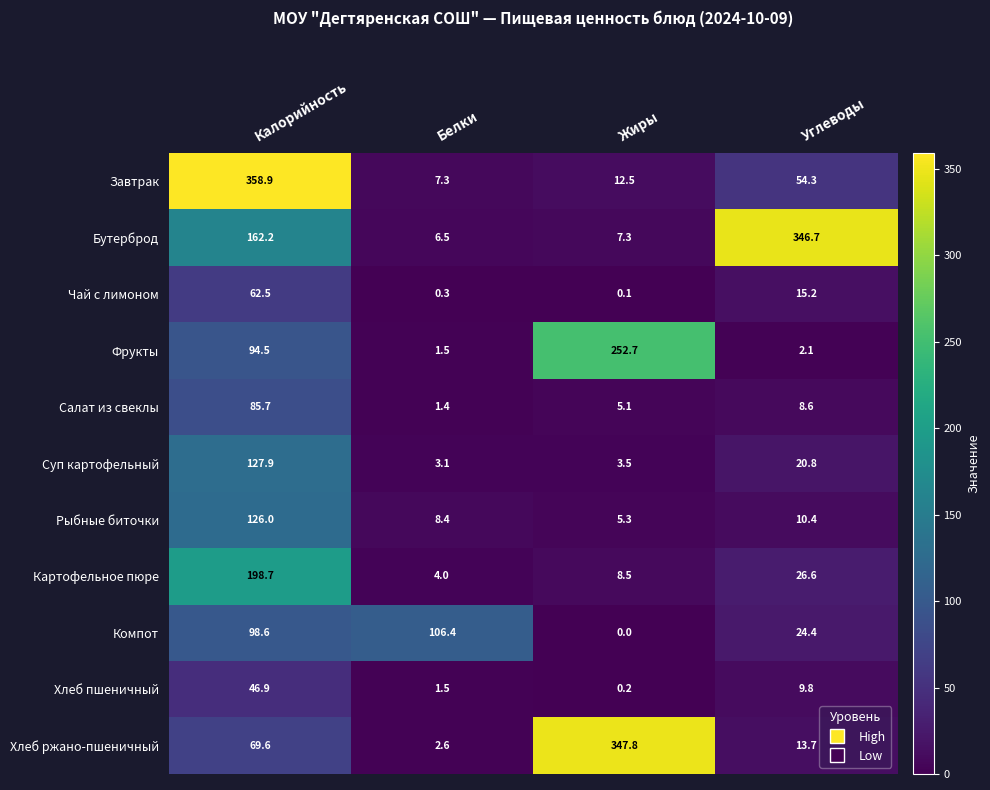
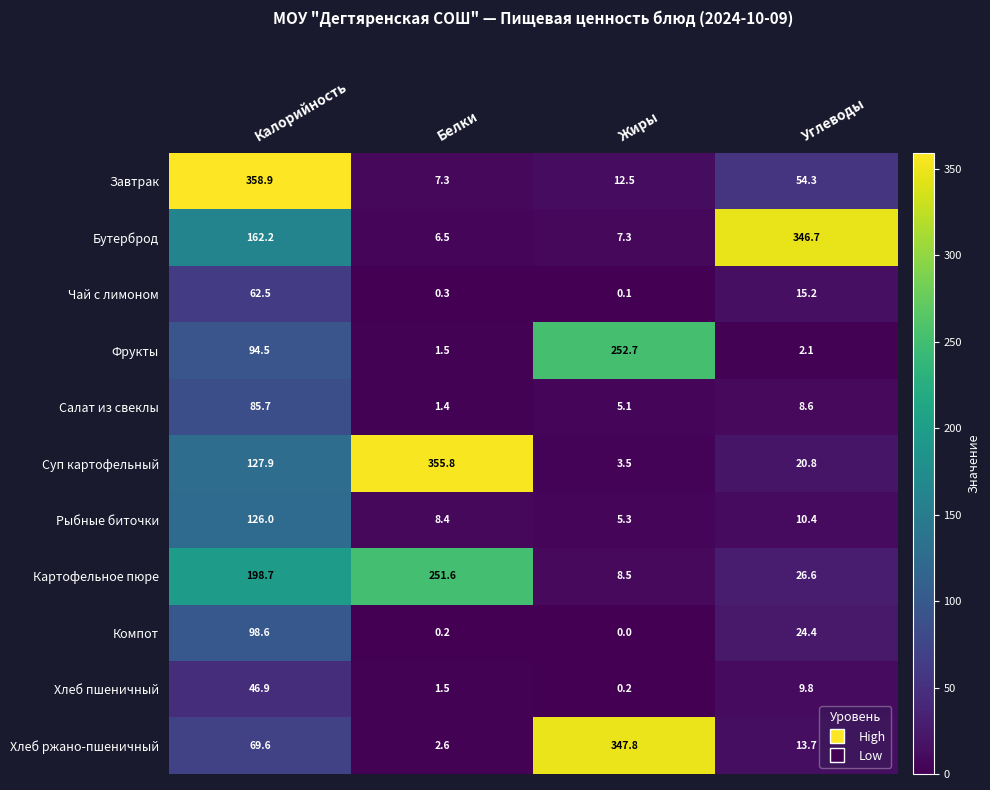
  {
    "Завтрак": {
      "Калорийность": 358.9,
      "Белки": 7.3,
      "Жиры": 12.5,
      "Углеводы": 54.3
    },
    "Бутерброд": {
      "Калорийность": 162.2,
      "Белки": 6.5,
      "Жиры": 7.3,
      "Углеводы": 346.7
    },
    "Чай с лимоном": {
      "Калорийность": 62.5,
      "Белки": 0.3,
      "Жиры": 0.1,
      "Углеводы": 15.2
    },
    "Фрукты": {
      "Калорийность": 94.5,
      "Белки": 1.5,
      "Жиры": 252.7,
      "Углеводы": 2.1
    },
    "Салат из свеклы": {
      "Калорийность": 85.7,
      "Белки": 1.4,
      "Жиры": 5.1,
      "Углеводы": 8.6
    },
    "Суп картофельный": {
      "Калорийность": 127.9,
-     "Белки": 3.1,
+     "Белки": 355.8,
      "Жиры": 3.5,
      "Углеводы": 20.8
    },
    "Рыбные биточки": {
      "Калорийность": 126.0,
      "Белки": 8.4,
      "Жиры": 5.3,
      "Углеводы": 10.4
    },
    "Картофельное пюре": {
      "Калорийность": 198.7,
-     "Белки": 4.0,
+     "Белки": 251.6,
      "Жиры": 8.5,
      "Углеводы": 26.6
    },
    "Компот": {
      "Калорийность": 98.6,
-     "Белки": 106.4,
+     "Белки": 0.2,
      "Жиры": 0.0,
      "Углеводы": 24.4
    },
    "Хлеб пшеничный": {
      "Калорийность": 46.9,
      "Белки": 1.5,
      "Жиры": 0.2,
      "Углеводы": 9.8
    },
    "Хлеб ржано-пшеничный": {
      "Калорийность": 69.6,
      "Белки": 2.6,
      "Жиры": 347.8,
      "Углеводы": 13.7
    }
  }
